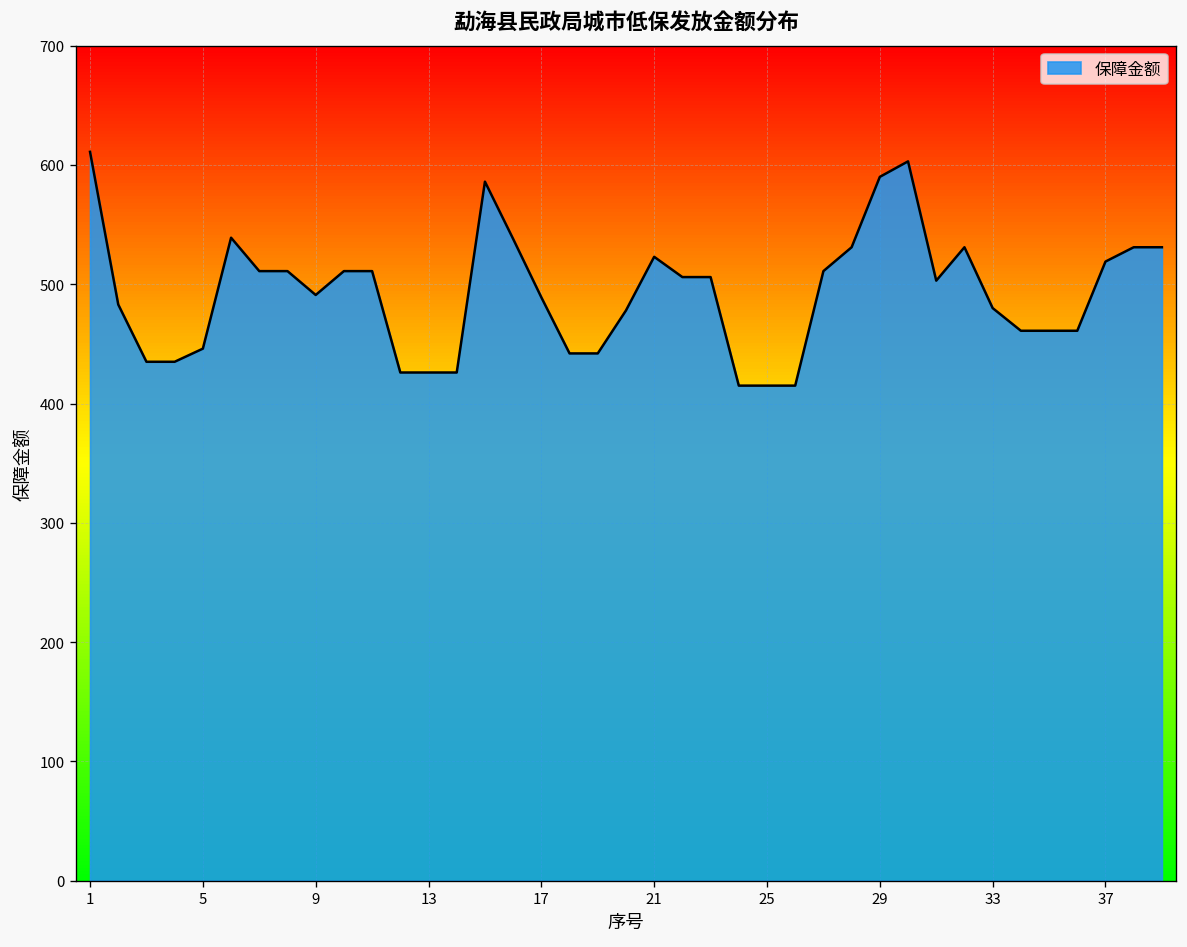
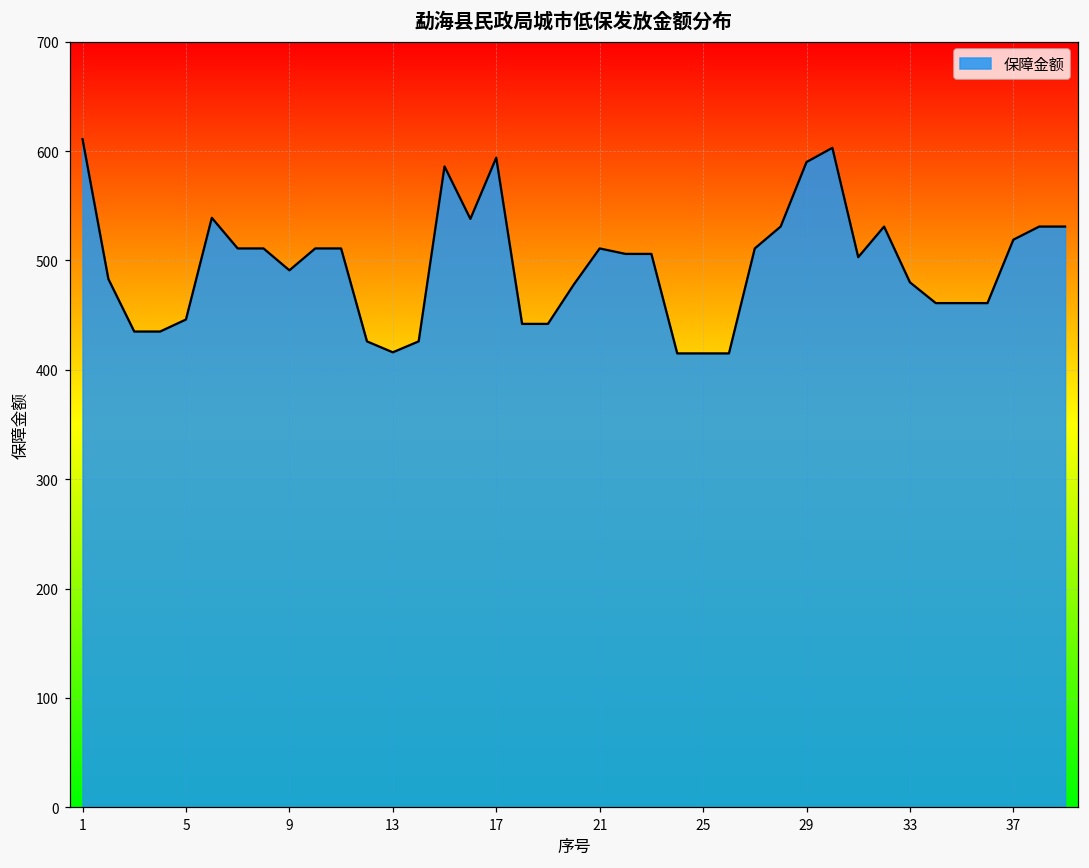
  {
    "1": 610,
    "5": 450,
    "9": 490,
-   "13": 430,
-   "17": 490,
-   "21": 520,
+   "13": 420,
+   "17": 590,
+   "21": 510,
    "25": 420,
    "29": 590,
    "33": 480,
    "37": 520
  }
